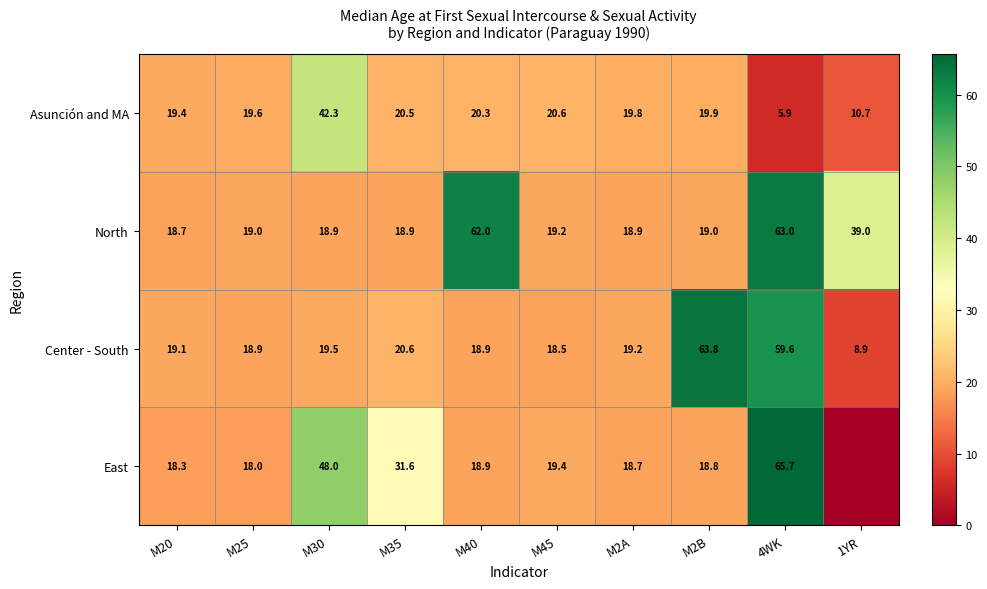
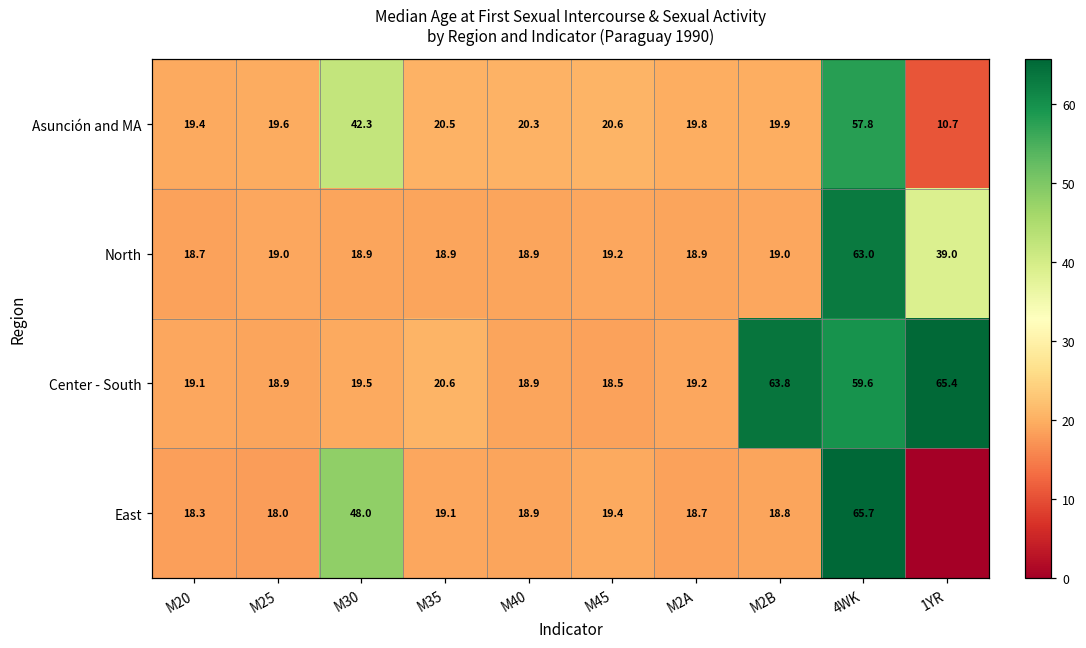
  {
    "Asunción and MA": {
      "M20": 19.4,
      "M25": 19.6,
      "M30": 42.3,
      "M35": 20.5,
      "M40": 20.3,
      "M45": 20.6,
      "M2A": 19.8,
      "M2B": 19.9,
-     "4WK": 5.9,
+     "4WK": 57.8,
      "1YR": 10.7
    },
    "North": {
      "M20": 18.7,
      "M25": 19.0,
      "M30": 18.9,
      "M35": 18.9,
-     "M40": 62.0,
+     "M40": 18.9,
      "M45": 19.2,
      "M2A": 18.9,
      "M2B": 19.0,
      "4WK": 63.0,
      "1YR": 39.0
    },
    "Center - South": {
      "M20": 19.1,
      "M25": 18.9,
      "M30": 19.5,
      "M35": 20.6,
      "M40": 18.9,
      "M45": 18.5,
      "M2A": 19.2,
      "M2B": 63.8,
      "4WK": 59.6,
-     "1YR": 8.9
+     "1YR": 65.4
    },
    "East": {
      "M20": 18.3,
      "M25": 18.0,
      "M30": 48.0,
-     "M35": 31.6,
+     "M35": 19.1,
      "M40": 18.9,
      "M45": 19.4,
      "M2A": 18.7,
      "M2B": 18.8,
      "4WK": 65.7
    }
  }
